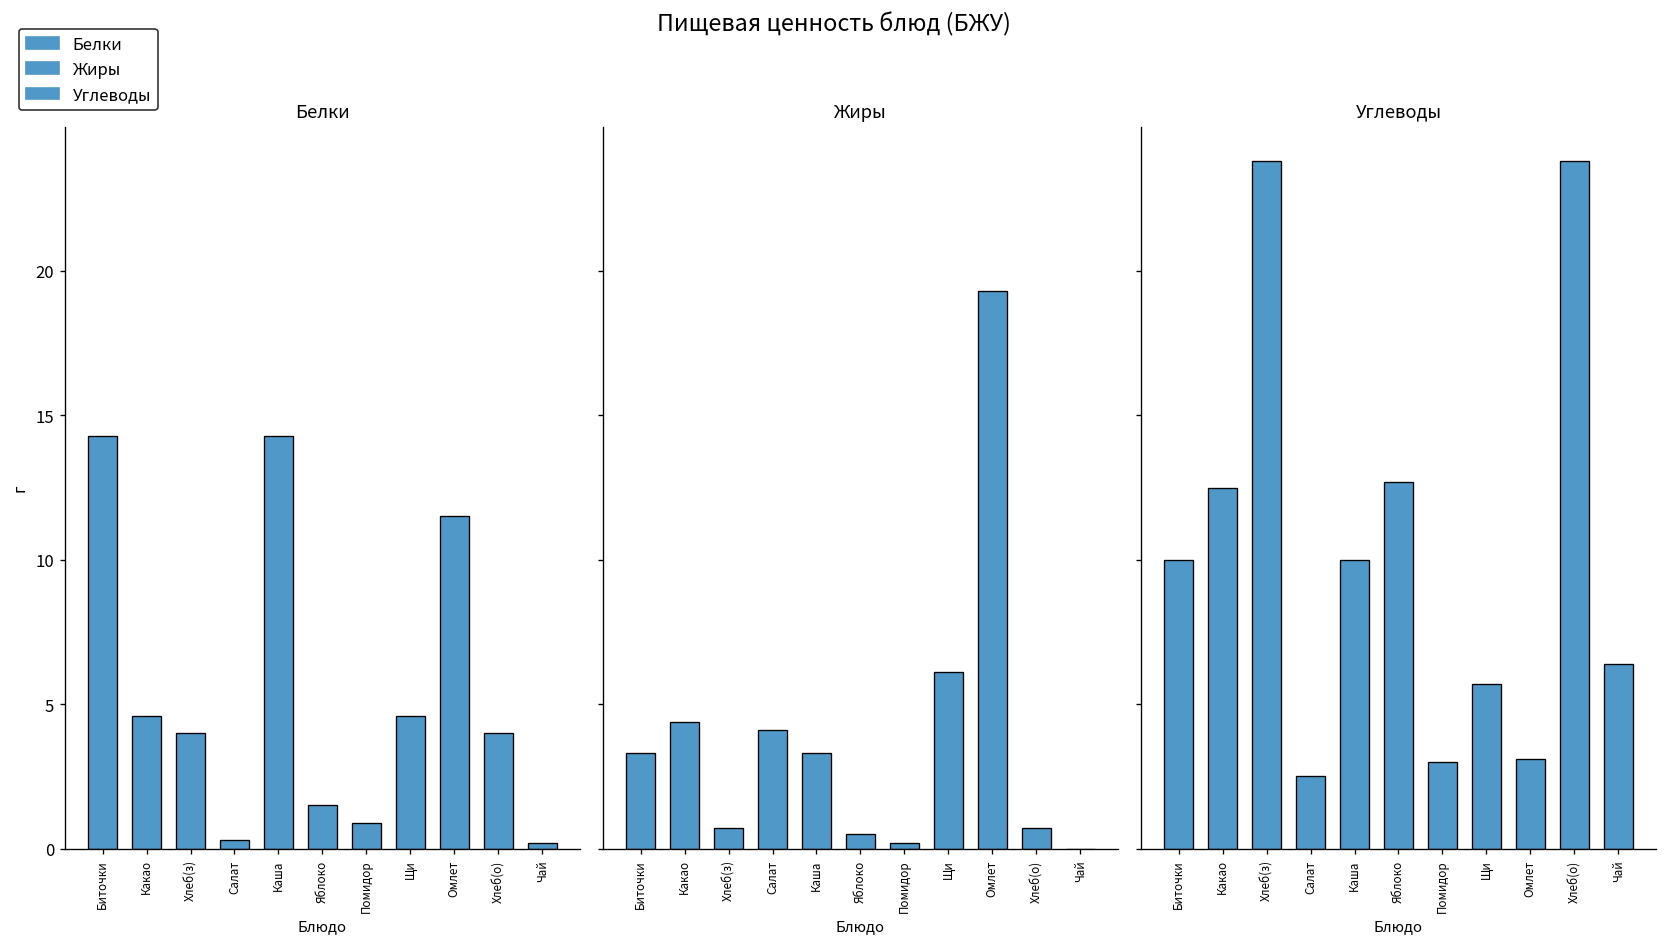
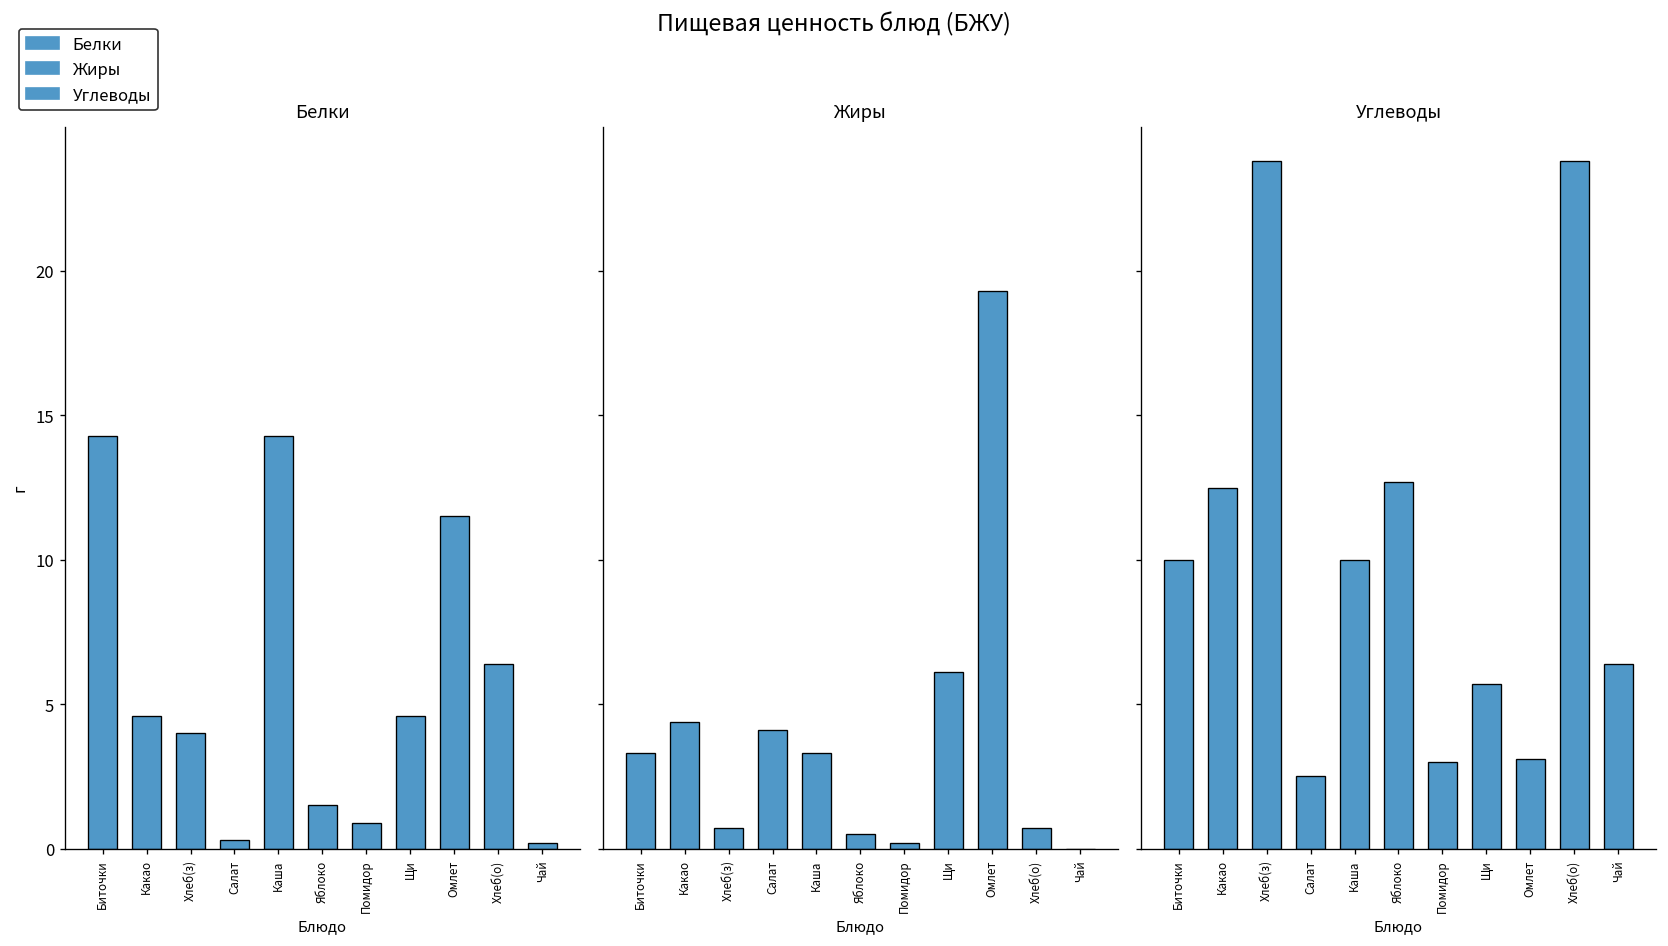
  {
    "Белки": {
      "Биточки": 14.3,
      "Какао": 4.6,
      "Хлеб(з)": 4.0,
      "Салат": 0.3,
      "Каша": 14.3,
      "Яблоко": 1.5,
      "Помидор": 0.9,
      "Щи": 4.6,
      "Омлет": 11.5,
-     "Хлеб(о)": 4.0,
+     "Хлеб(о)": 6.4,
      "Чай": 0.2
    }
  }
